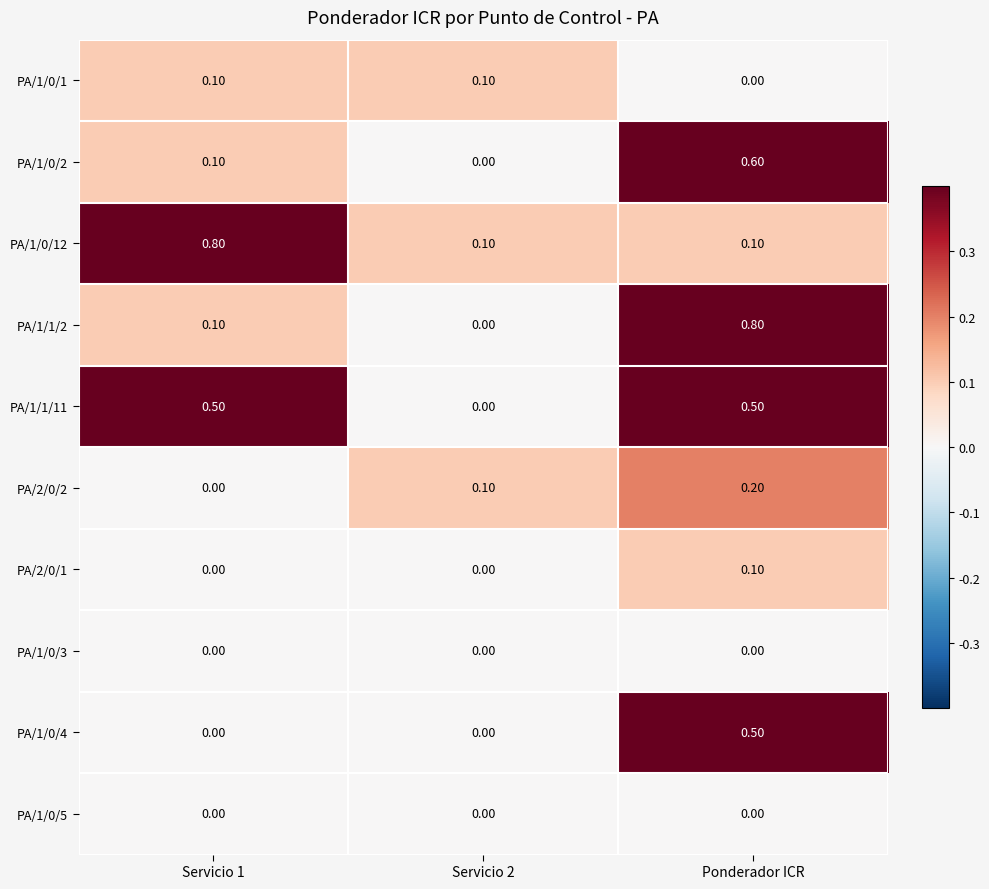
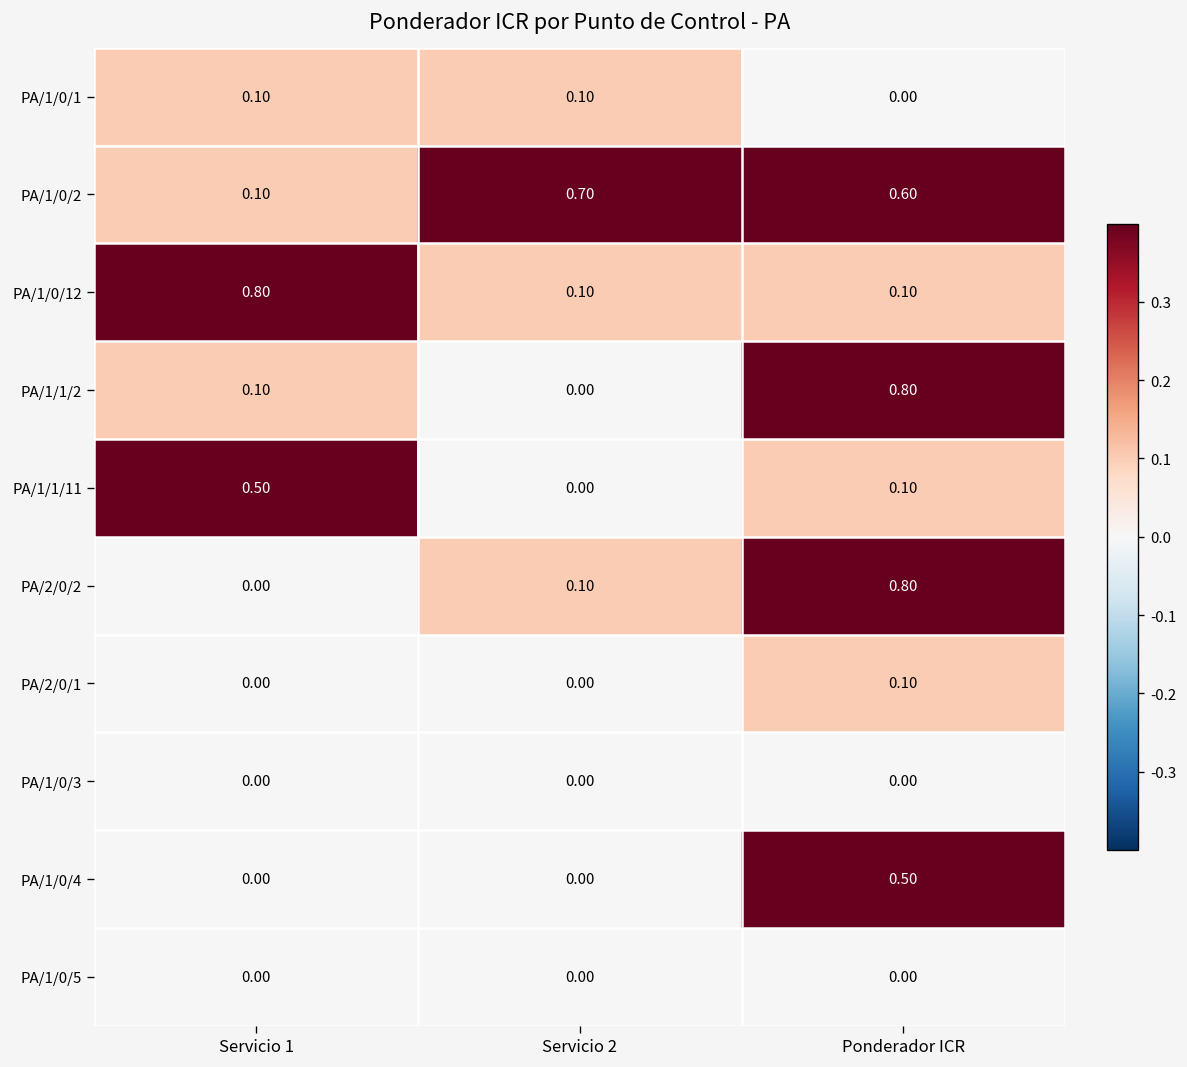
  {
    "PA/1/0/1": {
      "Servicio 1": 0.10,
      "Servicio 2": 0.10,
      "Ponderador ICR": 0.00
    },
    "PA/1/0/2": {
      "Servicio 1": 0.10,
-     "Servicio 2": 0.00,
+     "Servicio 2": 0.70,
      "Ponderador ICR": 0.60
    },
    "PA/1/0/12": {
      "Servicio 1": 0.80,
      "Servicio 2": 0.10,
      "Ponderador ICR": 0.10
    },
    "PA/1/1/2": {
      "Servicio 1": 0.10,
      "Servicio 2": 0.00,
      "Ponderador ICR": 0.80
    },
    "PA/1/1/11": {
      "Servicio 1": 0.50,
      "Servicio 2": 0.00,
-     "Ponderador ICR": 0.50
+     "Ponderador ICR": 0.10
    },
    "PA/2/0/2": {
      "Servicio 1": 0.00,
      "Servicio 2": 0.10,
-     "Ponderador ICR": 0.20
+     "Ponderador ICR": 0.80
    },
    "PA/2/0/1": {
      "Servicio 1": 0.00,
      "Servicio 2": 0.00,
      "Ponderador ICR": 0.10
    },
    "PA/1/0/3": {
      "Servicio 1": 0.00,
      "Servicio 2": 0.00,
      "Ponderador ICR": 0.00
    },
    "PA/1/0/4": {
      "Servicio 1": 0.00,
      "Servicio 2": 0.00,
      "Ponderador ICR": 0.50
    },
    "PA/1/0/5": {
      "Servicio 1": 0.00,
      "Servicio 2": 0.00,
      "Ponderador ICR": 0.00
    }
  }
